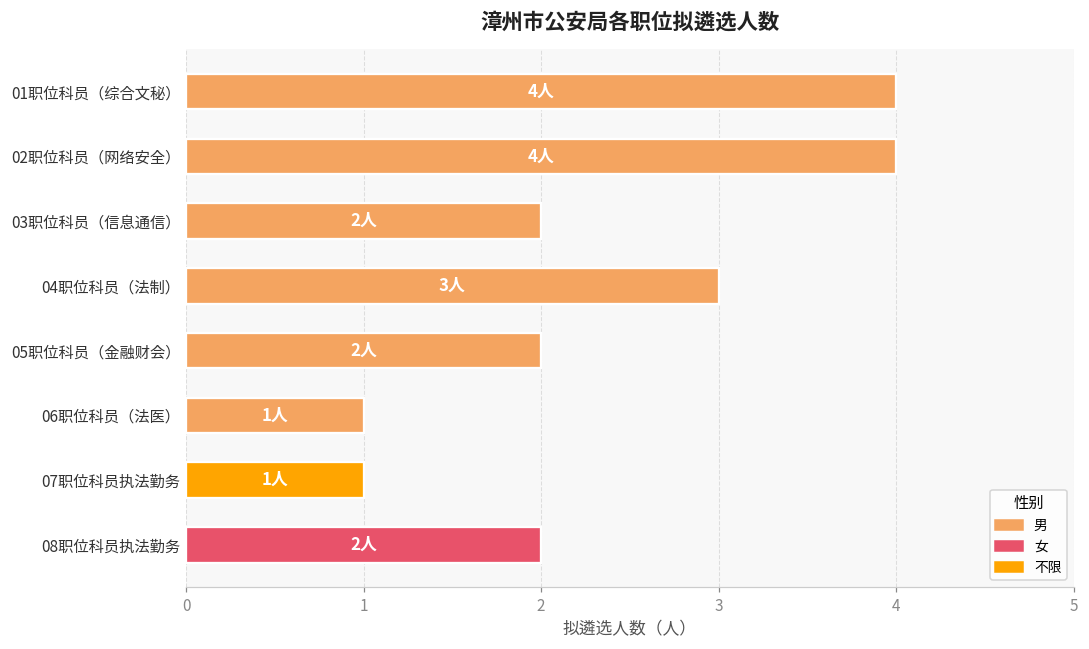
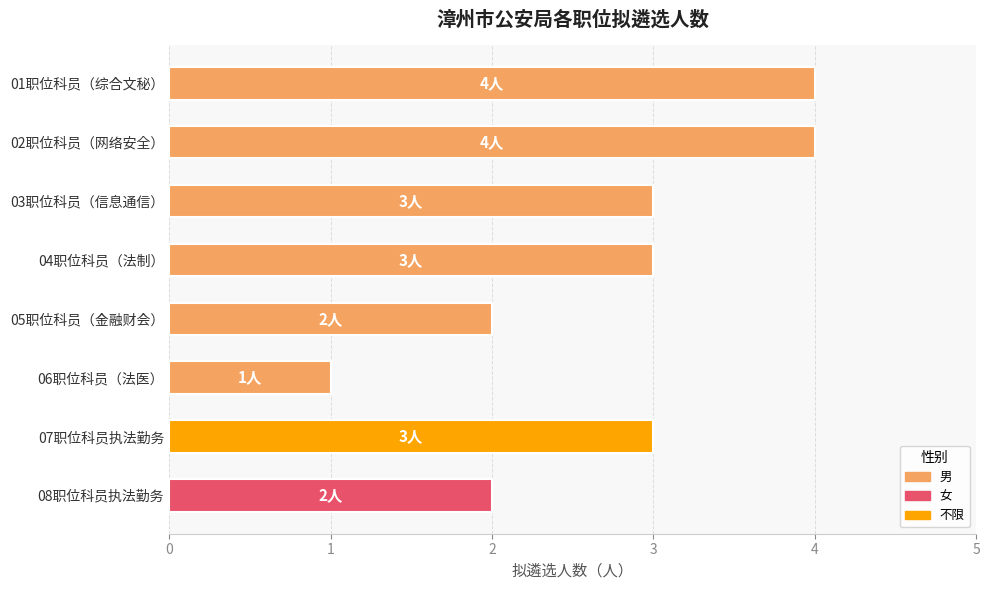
  {
    "01职位科员（综合文秘）": "4人",
    "02职位科员（网络安全）": "4人",
-   "03职位科员（信息通信）": "2人",
+   "03职位科员（信息通信）": "3人",
    "04职位科员（法制）": "3人",
    "05职位科员（金融财会）": "2人",
    "06职位科员（法医）": "1人",
-   "07职位科员执法勤务": "1人",
+   "07职位科员执法勤务": "3人",
    "08职位科员执法勤务": "2人"
  }
